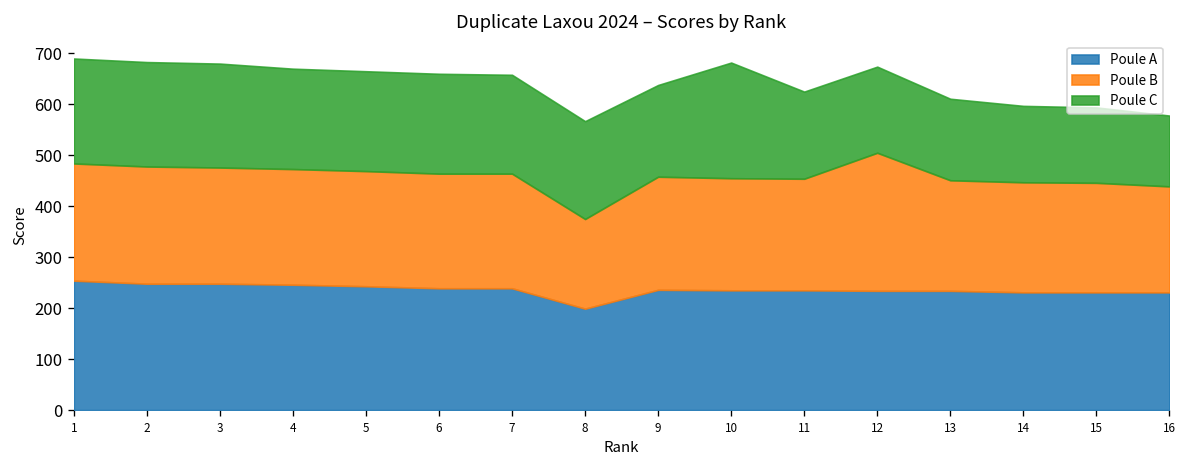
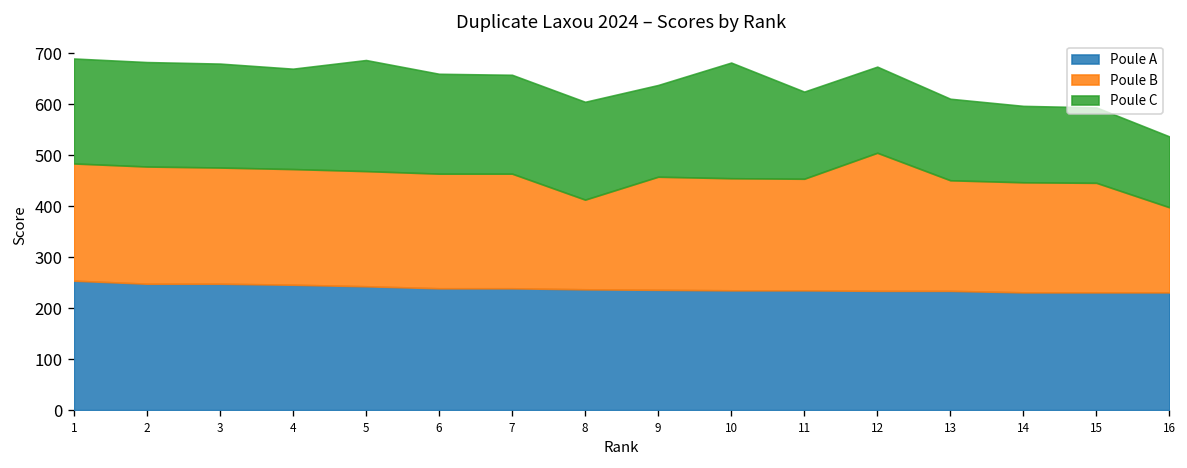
  {
    "Poule A": {
      "1": 250,
      "2": 250,
      "3": 250,
      "4": 250,
      "5": 240,
      "6": 240,
      "7": 240,
-     "8": 200,
+     "8": 240,
      "9": 240,
      "10": 240,
      "11": 240,
      "12": 230,
      "13": 230,
      "14": 230,
      "15": 230,
      "16": 230
    },
    "Poule B": {
      "1": 230,
      "2": 230,
      "3": 230,
      "4": 230,
      "5": 230,
      "6": 230,
      "7": 230,
      "8": 180,
      "9": 220,
      "10": 220,
      "11": 220,
      "12": 270,
      "13": 220,
      "14": 220,
      "15": 220,
-     "16": 210
+     "16": 170
    },
    "Poule C": {
      "1": 210,
      "2": 210,
      "3": 200,
      "4": 200,
-     "5": 200,
+     "5": 220,
      "6": 200,
      "7": 190,
      "8": 190,
      "9": 180,
      "10": 230,
      "11": 170,
      "12": 170,
      "13": 160,
      "14": 150,
      "16": 140
    }
  }
